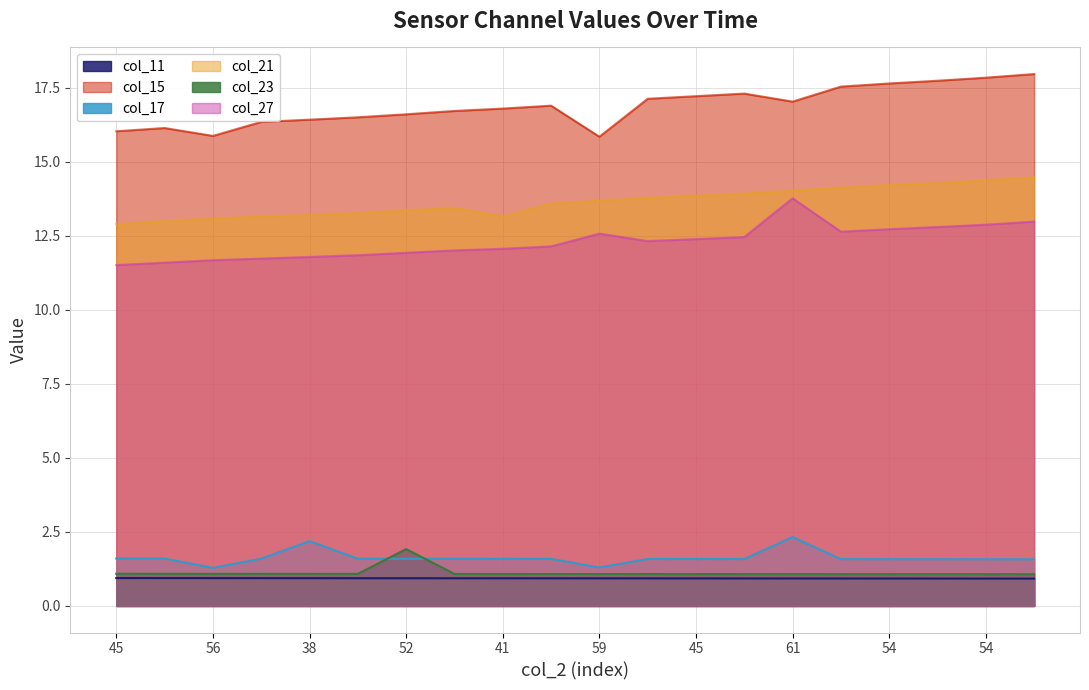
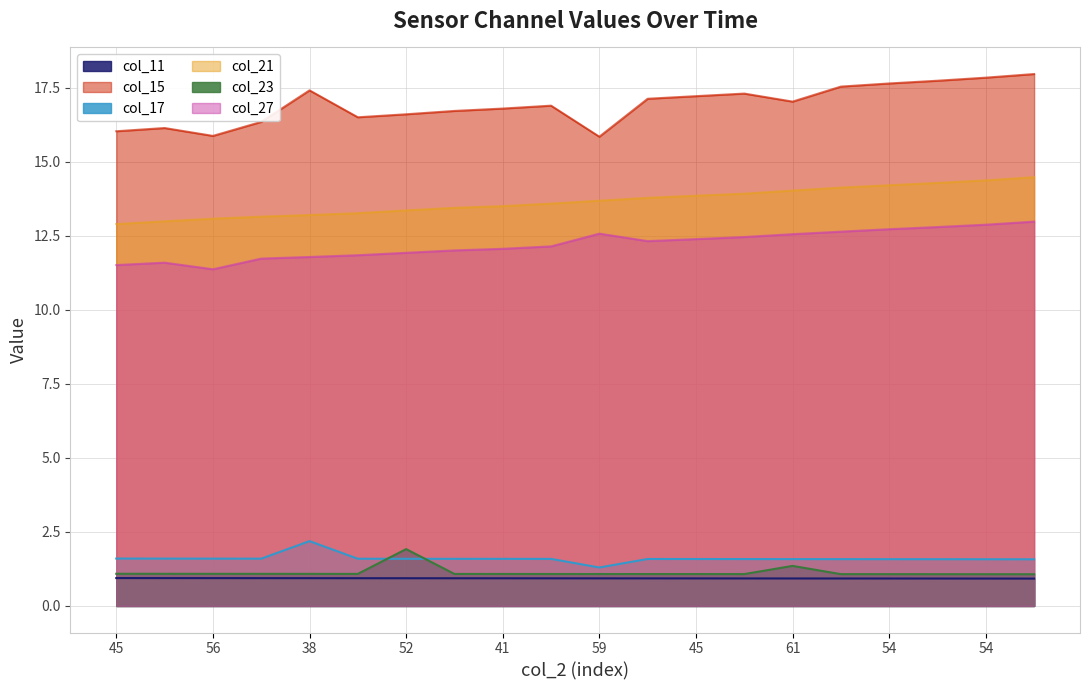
  {
    "col_11": {
      "56": 0.9,
      "38": 0.9,
      "52": 0.9,
      "41": 0.9,
      "59": 0.9,
      "61": 0.9
    },
    "col_15": {
      "56": 15.9,
-     "38": 16.4,
+     "38": 17.4,
      "52": 16.6,
      "41": 16.8,
      "59": 15.8,
      "61": 17.0
    },
    "col_17": {
-     "56": 1.3,
+     "56": 1.6,
      "38": 2.2,
      "52": 1.6,
      "41": 1.6,
      "59": 1.3,
-     "61": 2.3
+     "61": 1.6
    },
    "col_21": {
      "56": 13.1,
      "38": 13.2,
      "52": 13.4,
-     "41": 13.2,
+     "41": 13.5,
      "59": 13.7,
      "61": 14.0
    },
    "col_23": {
      "56": 1.1,
      "38": 1.1,
      "52": 1.9,
      "41": 1.1,
      "59": 1.1,
-     "61": 1.1
+     "61": 1.4
    },
    "col_27": {
-     "56": 11.7,
+     "56": 11.4,
      "38": 11.8,
      "52": 11.9,
      "41": 12.1,
      "59": 12.6,
-     "61": 13.8
+     "61": 12.6
    }
  }
